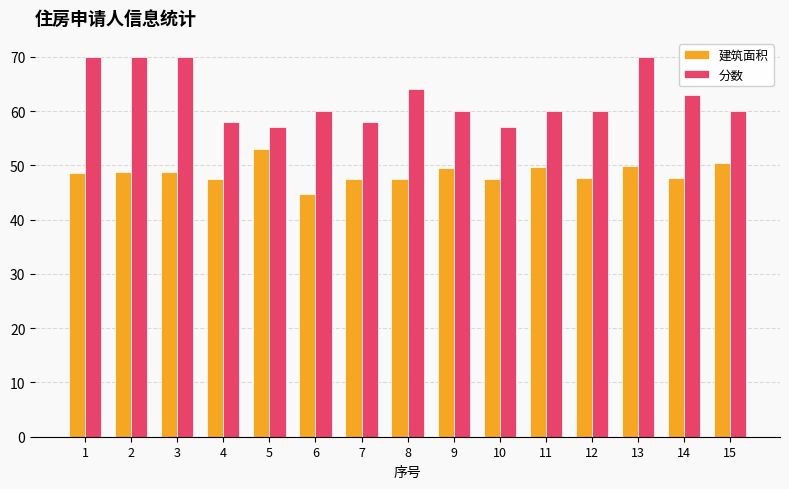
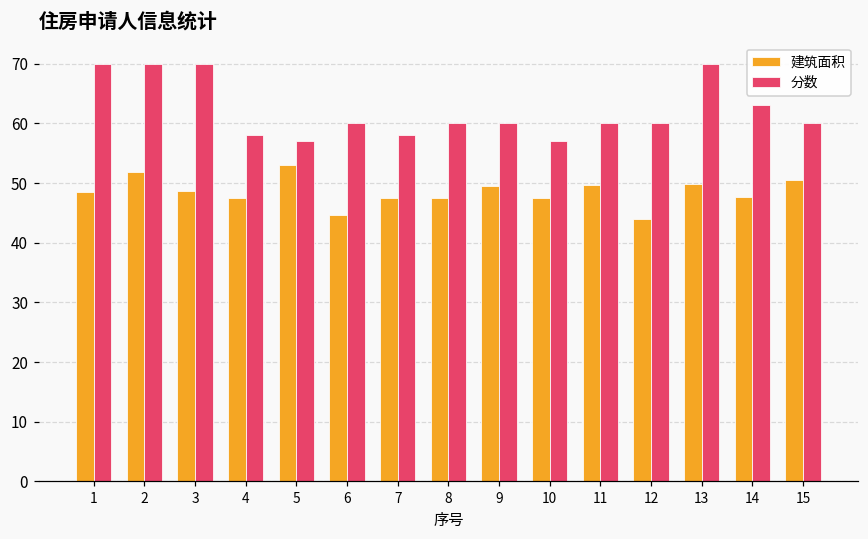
  {
    "建筑面积": {
      "1": 49,
-     "2": 49,
+     "2": 52,
      "3": 49,
      "4": 48,
      "5": 53,
      "6": 45,
      "7": 48,
      "8": 48,
      "9": 49,
      "10": 48,
      "11": 50,
-     "12": 48,
+     "12": 44,
      "13": 50,
      "14": 48,
      "15": 50
    },
    "分数": {
      "1": 70,
      "2": 70,
      "3": 70,
      "4": 58,
      "5": 57,
      "6": 60,
      "7": 58,
-     "8": 64,
+     "8": 60,
      "9": 60,
      "10": 57,
      "11": 60,
      "12": 60,
      "13": 70,
      "14": 63,
      "15": 60
    }
  }
